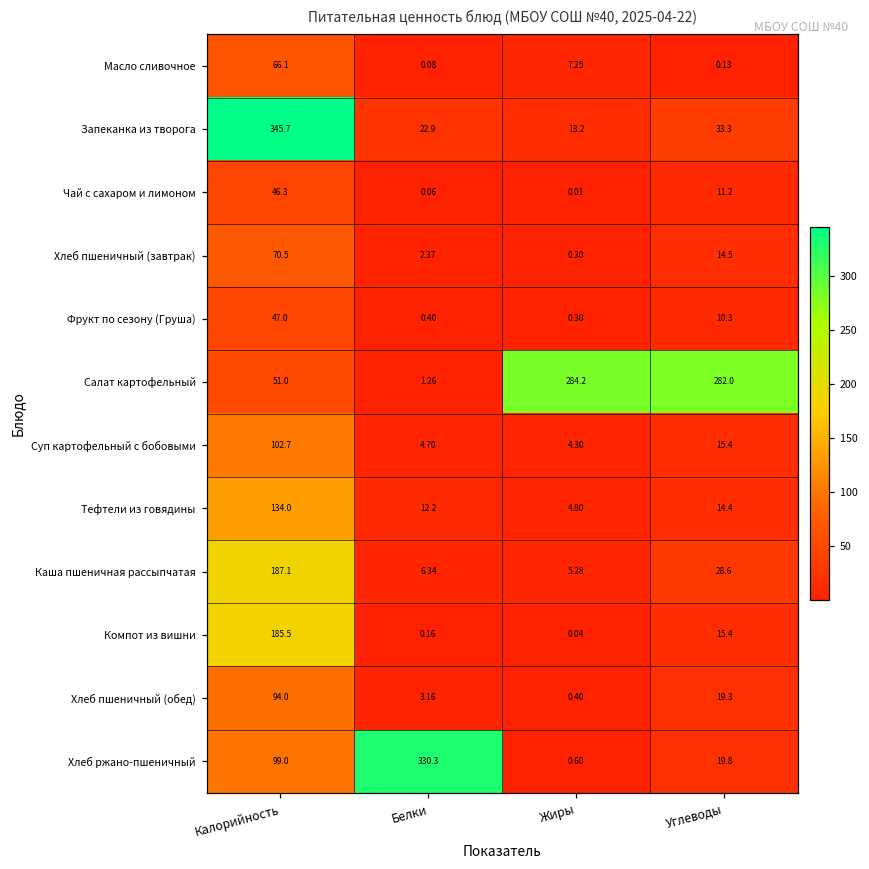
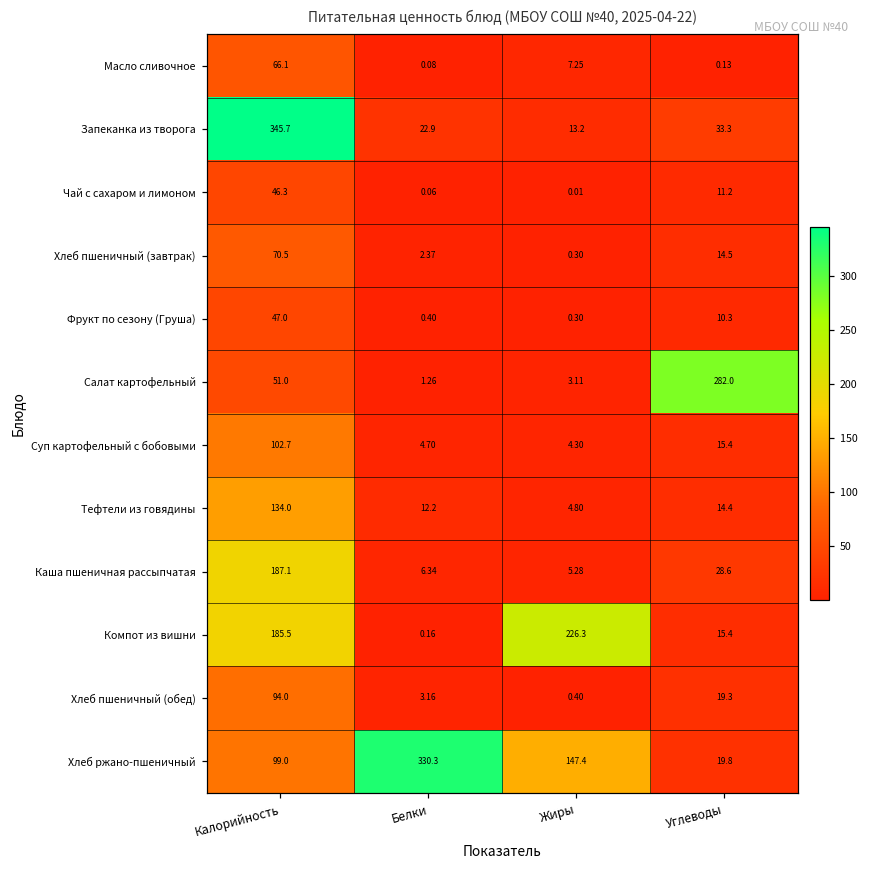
  {
    "Масло сливочное": {
      "Калорийность": 66.1,
      "Белки": 0.08,
      "Жиры": 7.25,
      "Углеводы": 0.13
    },
    "Запеканка из творога": {
      "Калорийность": 345.7,
      "Белки": 22.9,
      "Жиры": 13.2,
      "Углеводы": 33.3
    },
    "Чай с сахаром и лимоном": {
      "Калорийность": 46.3,
      "Белки": 0.06,
      "Жиры": 0.01,
      "Углеводы": 11.2
    },
    "Хлеб пшеничный (завтрак)": {
      "Калорийность": 70.5,
      "Белки": 2.37,
      "Жиры": 0.30,
      "Углеводы": 14.5
    },
    "Фрукт по сезону (Груша)": {
      "Калорийность": 47.0,
      "Белки": 0.40,
      "Жиры": 0.30,
      "Углеводы": 10.3
    },
    "Салат картофельный": {
      "Калорийность": 51.0,
      "Белки": 1.26,
-     "Жиры": 284.2,
+     "Жиры": 3.11,
      "Углеводы": 282.0
    },
    "Суп картофельный с бобовыми": {
      "Калорийность": 102.7,
      "Белки": 4.70,
      "Жиры": 4.30,
      "Углеводы": 15.4
    },
    "Тефтели из говядины": {
      "Калорийность": 134.0,
      "Белки": 12.2,
      "Жиры": 4.80,
      "Углеводы": 14.4
    },
    "Каша пшеничная рассыпчатая": {
      "Калорийность": 187.1,
      "Белки": 6.34,
      "Жиры": 5.28,
      "Углеводы": 28.6
    },
    "Компот из вишни": {
      "Калорийность": 185.5,
      "Белки": 0.16,
-     "Жиры": 0.04,
+     "Жиры": 226.3,
      "Углеводы": 15.4
    },
    "Хлеб пшеничный (обед)": {
      "Калорийность": 94.0,
      "Белки": 3.16,
      "Жиры": 0.40,
      "Углеводы": 19.3
    },
    "Хлеб ржано-пшеничный": {
      "Калорийность": 99.0,
      "Белки": 330.3,
-     "Жиры": 0.60,
+     "Жиры": 147.4,
      "Углеводы": 19.8
    }
  }
